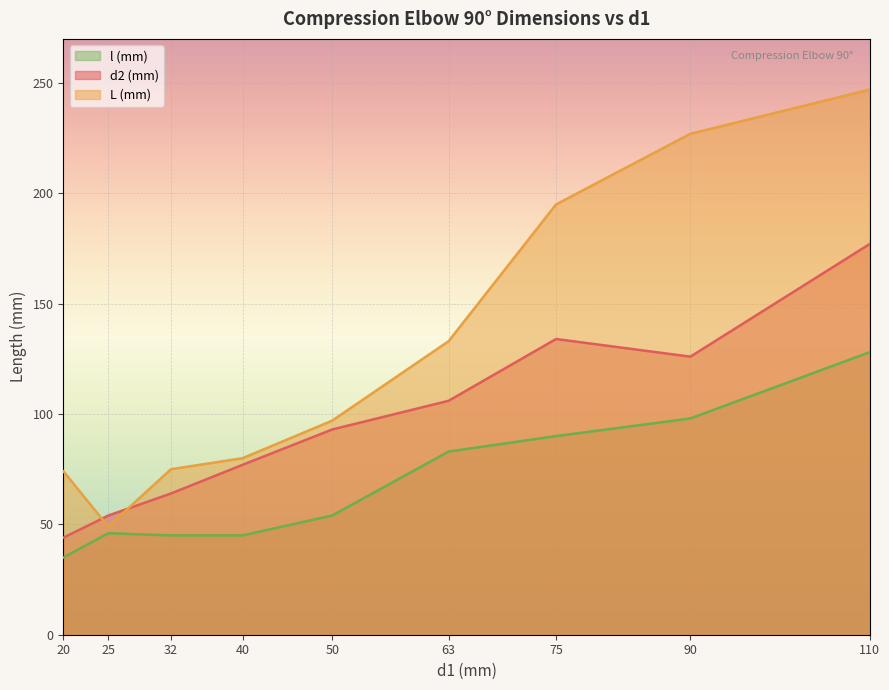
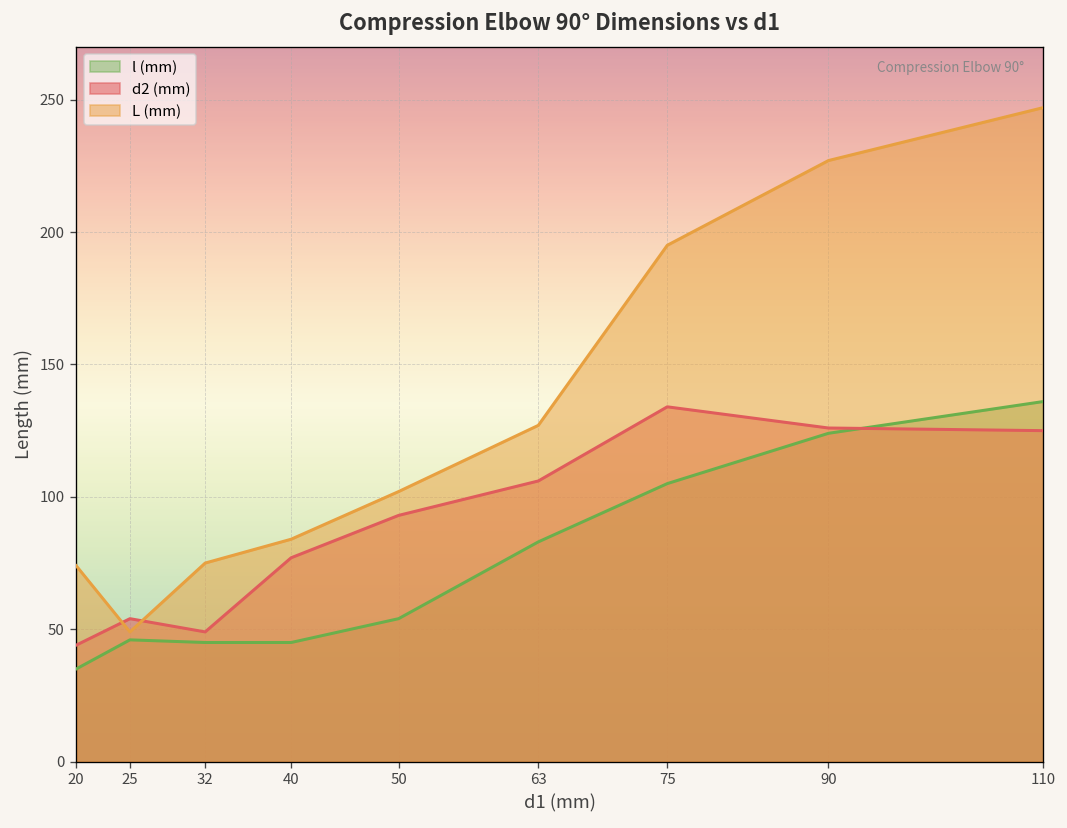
  {
    "l (mm)": {
      "20": 35,
      "25": 46,
      "32": 45,
      "40": 45,
      "50": 54,
      "63": 83,
-     "75": 90,
-     "90": 98,
-     "110": 128
+     "75": 105,
+     "90": 124,
+     "110": 136
    },
    "d2 (mm)": {
      "20": 44,
      "25": 54,
-     "32": 64,
+     "32": 49,
      "40": 77,
      "50": 93,
      "63": 106,
      "75": 134,
      "90": 126,
-     "110": 177
+     "110": 125
    },
    "L (mm)": {
      "20": 74,
      "25": 49,
      "32": 75,
-     "40": 80,
-     "50": 97,
-     "63": 133,
+     "40": 84,
+     "50": 102,
+     "63": 127,
      "75": 195,
      "90": 227,
      "110": 247
    }
  }
